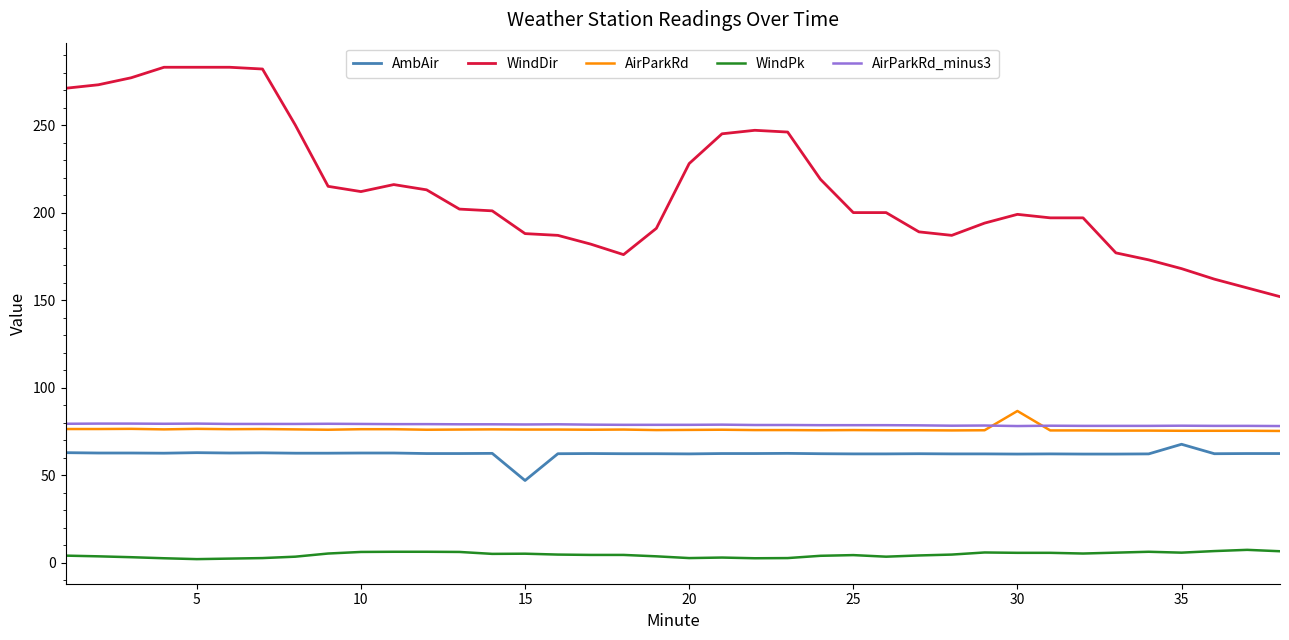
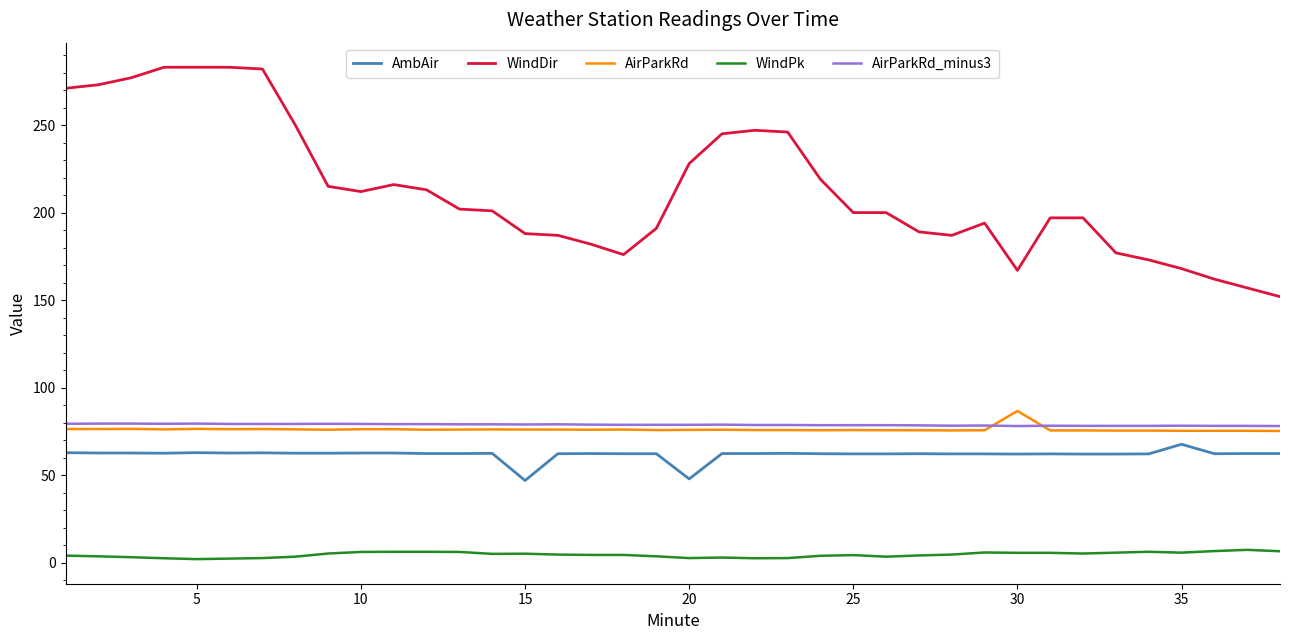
  {
    "AmbAir": {
      "5": 63,
      "10": 63,
      "15": 47,
-     "20": 62,
+     "20": 48,
      "25": 62,
      "30": 62,
      "35": 68
    },
    "WindDir": {
      "5": 283,
      "10": 212,
      "15": 188,
      "20": 228,
      "25": 200,
-     "30": 199,
+     "30": 167,
      "35": 168
    },
    "AirParkRd": {
      "5": 77,
      "10": 76,
      "15": 76,
      "20": 76,
      "25": 76,
      "30": 87,
      "35": 75
    },
    "WindPk": {
      "5": 2,
      "10": 6,
      "15": 5,
      "20": 3,
      "25": 4,
      "30": 6,
      "35": 6
    },
    "AirParkRd_minus3": {
      "5": 80,
      "10": 79,
      "15": 79,
      "20": 79,
      "25": 79,
      "30": 78,
      "35": 78
    }
  }
